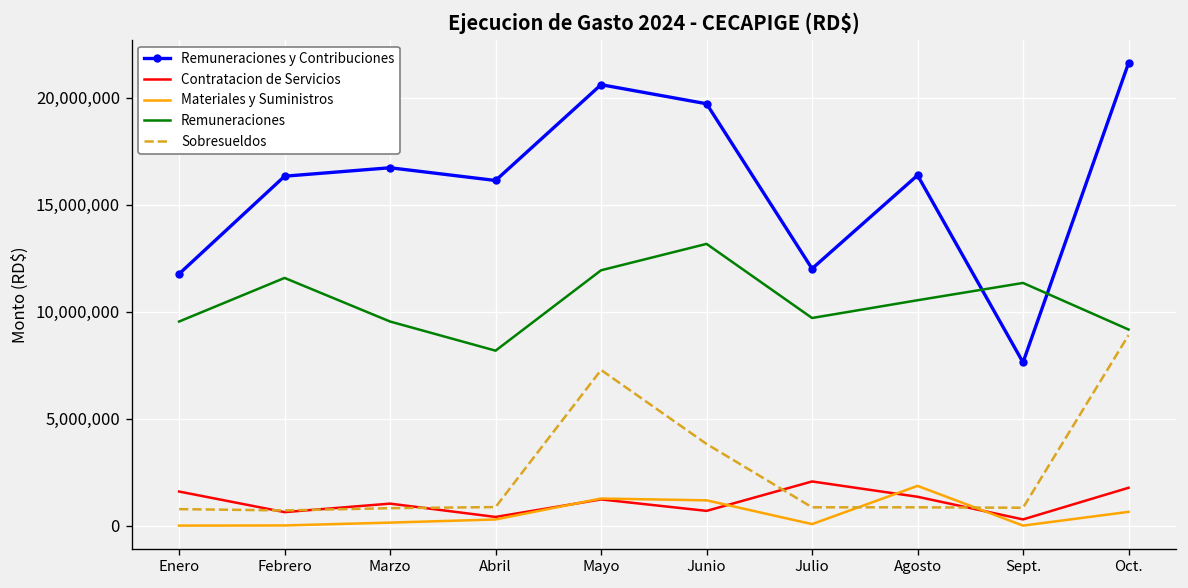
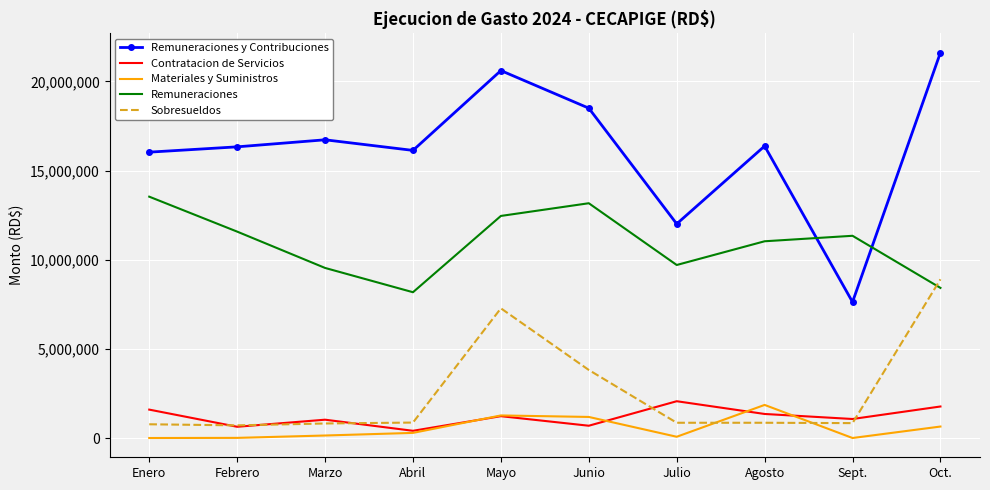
  {
    "Remuneraciones y Contribuciones": {
-     "Enero": "11,800,000",
+     "Enero": "16,000,000",
      "Febrero": "16,300,000",
      "Marzo": "16,700,000",
      "Abril": "16,100,000",
      "Mayo": "20,600,000",
-     "Junio": "19,700,000",
+     "Junio": "18,500,000",
      "Julio": "12,000,000",
      "Agosto": "16,400,000",
      "Sept.": "7,600,000",
      "Oct.": "21,600,000"
    },
    "Contratacion de Servicios": {
      "Enero": "1,600,000",
      "Marzo": "1,000,000",
      "Junio": "700,000",
      "Julio": "2,100,000",
      "Agosto": "1,300,000",
-     "Sept.": "300,000",
+     "Sept.": "1,100,000",
      "Oct.": "1,800,000"
    },
    "Remuneraciones": {
-     "Enero": "9,500,000",
+     "Enero": "13,500,000",
      "Febrero": "11,600,000",
      "Marzo": "9,500,000",
      "Abril": "8,200,000",
-     "Mayo": "11,900,000",
+     "Mayo": "12,500,000",
      "Junio": "13,200,000",
      "Julio": "9,700,000",
-     "Agosto": "10,500,000",
+     "Agosto": "11,000,000",
      "Sept.": "11,300,000",
-     "Oct.": "9,200,000"
+     "Oct.": "8,400,000"
    }
  }
